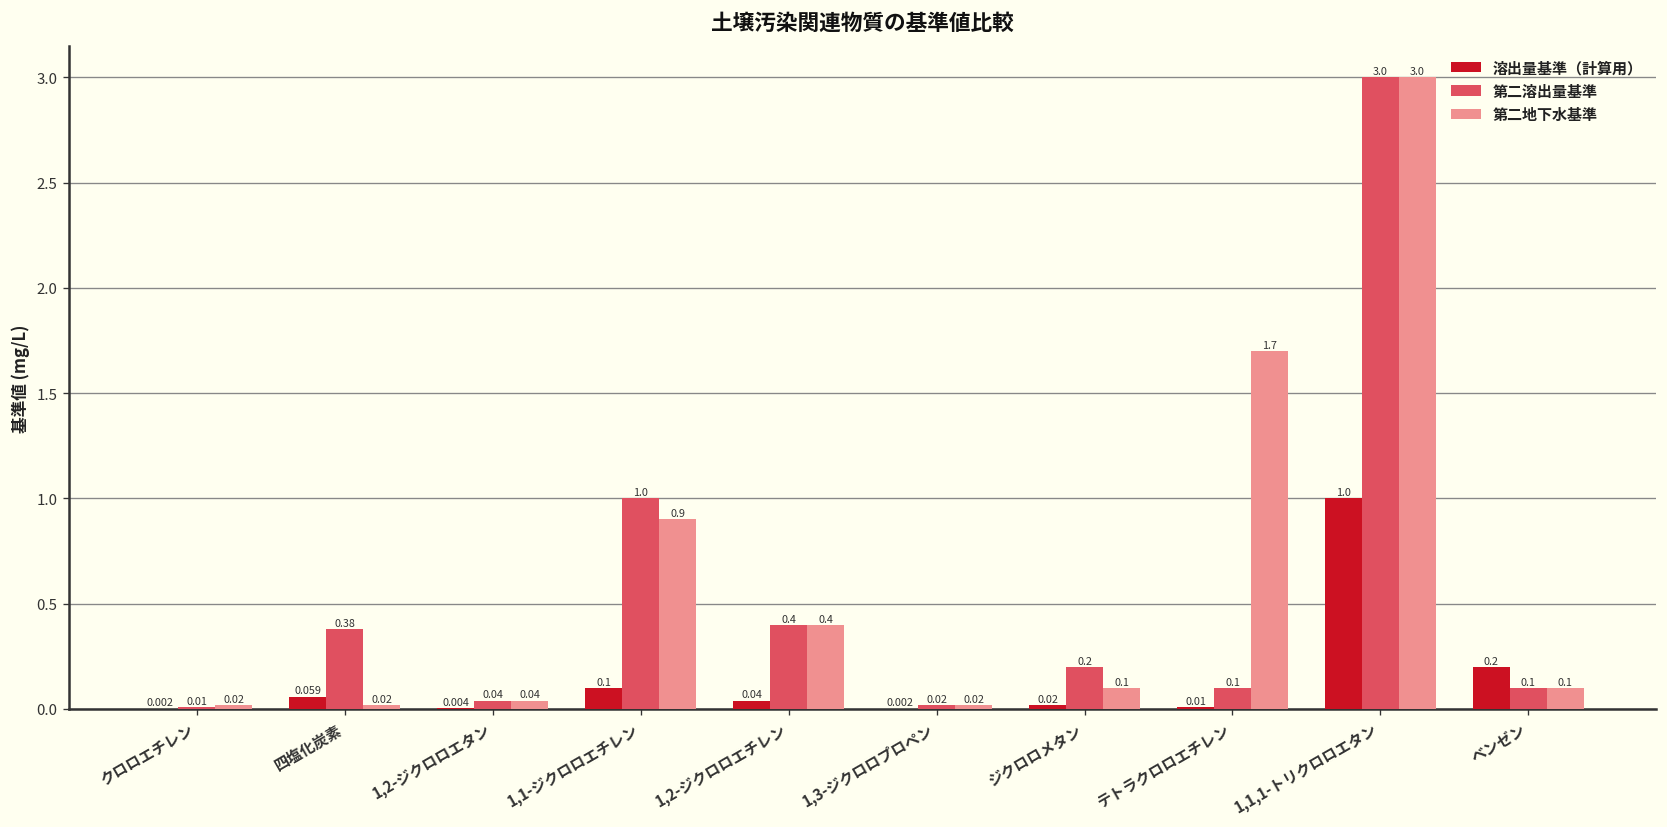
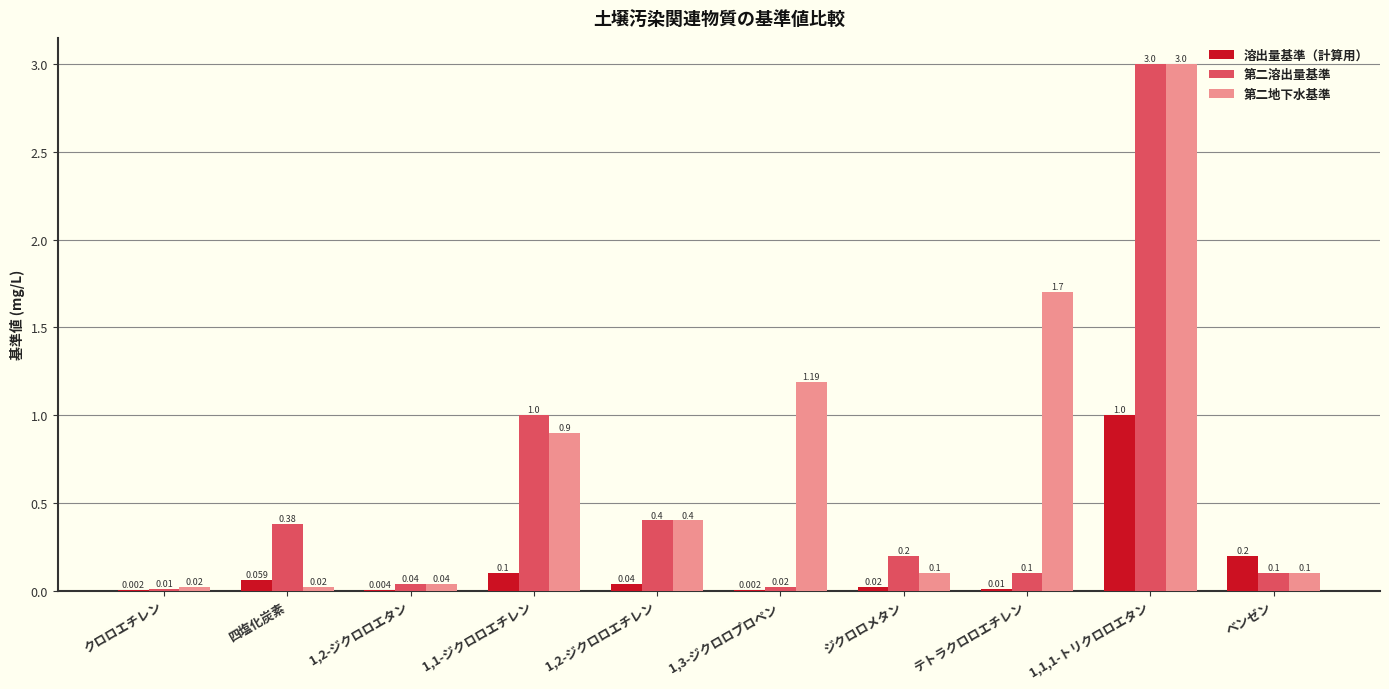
  {
    "溶出量基準（計算用）": {
      "クロロエチレン": 0.002,
      "四塩化炭素": 0.059,
      "1,2-ジクロロエタン": 0.004,
      "1,1-ジクロロエチレン": 0.1,
      "1,2-ジクロロエチレン": 0.04,
      "1,3-ジクロロプロペン": 0.002,
      "ジクロロメタン": 0.02,
      "テトラクロロエチレン": 0.01,
      "1,1,1-トリクロロエタン": 1.0,
      "ベンゼン": 0.2
    },
    "第二溶出量基準": {
      "クロロエチレン": 0.01,
      "四塩化炭素": 0.38,
      "1,2-ジクロロエタン": 0.04,
      "1,1-ジクロロエチレン": 1.0,
      "1,2-ジクロロエチレン": 0.4,
      "1,3-ジクロロプロペン": 0.02,
      "ジクロロメタン": 0.2,
      "テトラクロロエチレン": 0.1,
      "1,1,1-トリクロロエタン": 3.0,
      "ベンゼン": 0.1
    },
    "第二地下水基準": {
      "クロロエチレン": 0.02,
      "四塩化炭素": 0.02,
      "1,2-ジクロロエタン": 0.04,
      "1,1-ジクロロエチレン": 0.9,
      "1,2-ジクロロエチレン": 0.4,
-     "1,3-ジクロロプロペン": 0.02,
+     "1,3-ジクロロプロペン": 1.19,
      "ジクロロメタン": 0.1,
      "テトラクロロエチレン": 1.7,
      "1,1,1-トリクロロエタン": 3.0,
      "ベンゼン": 0.1
    }
  }
